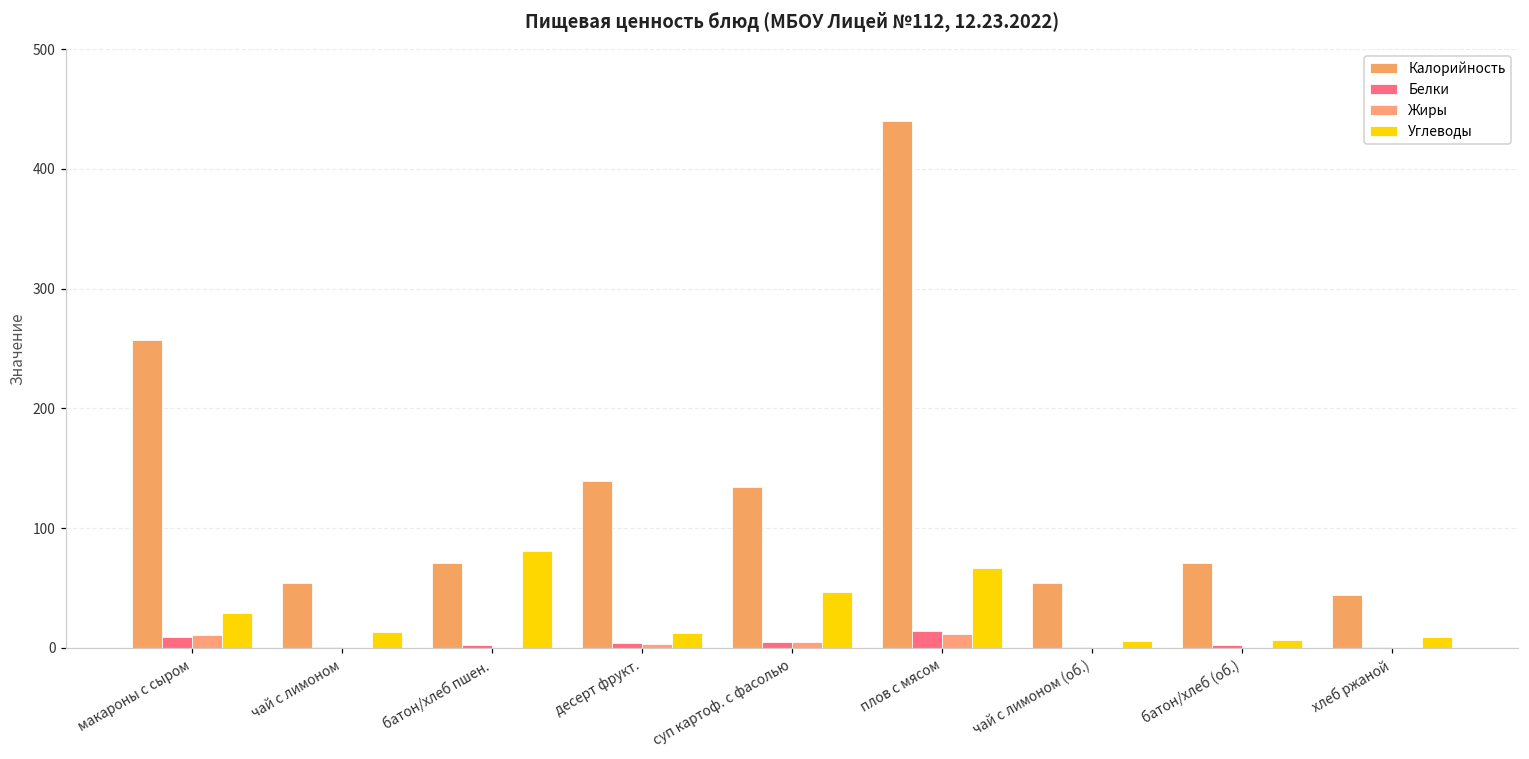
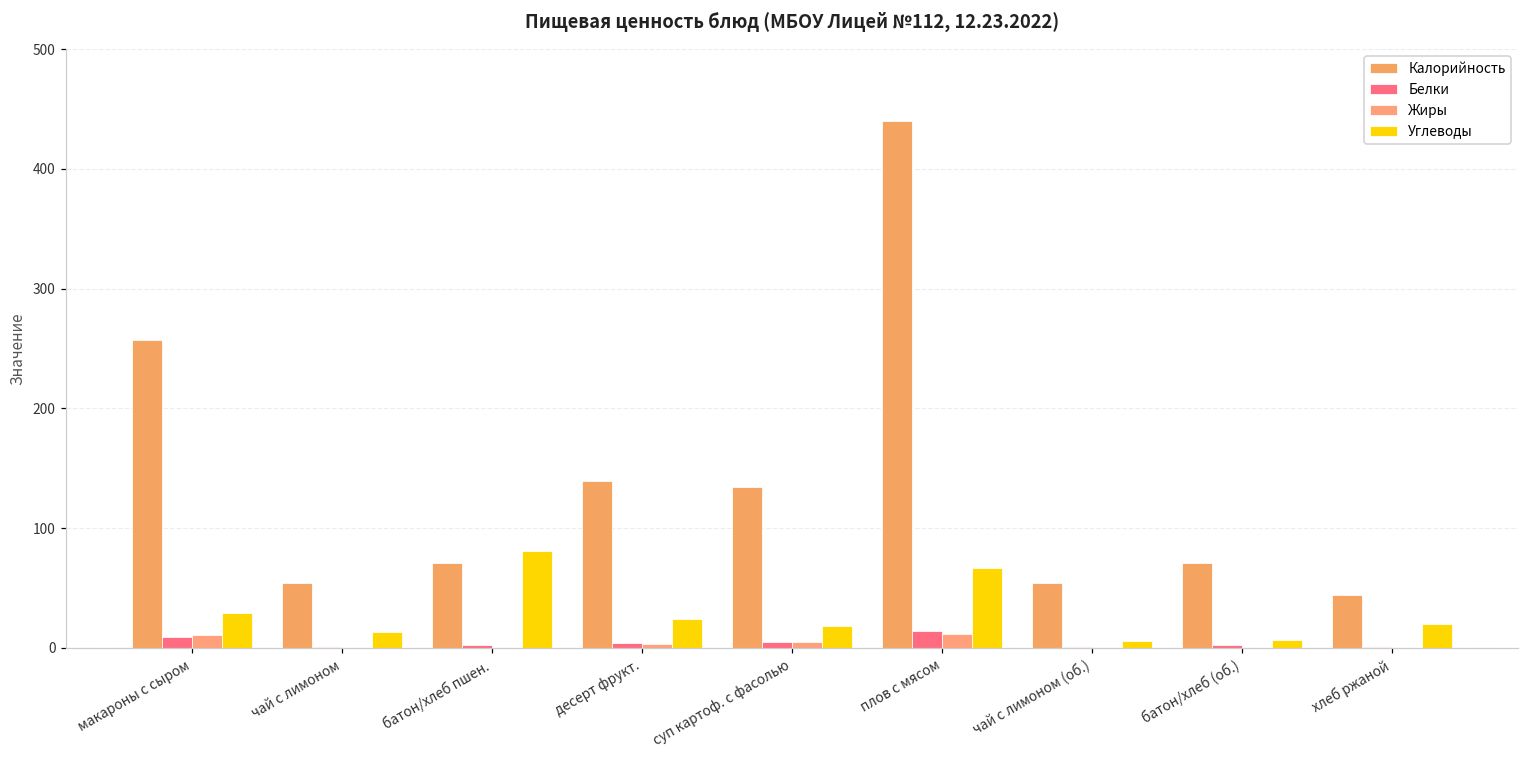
  {
    "Углеводы": {
      "макароны с сыром": 29,
      "чай с лимоном": 14,
      "батон/хлеб пшен.": 81,
-     "десерт фрукт.": 13,
-     "суп картоф. с фасолью": 47,
+     "десерт фрукт.": 24,
+     "суп картоф. с фасолью": 18,
      "плов с мясом": 66,
      "чай с лимоном (об.)": 6,
      "батон/хлеб (об.)": 7,
-     "хлеб ржаной": 9
+     "хлеб ржаной": 20
    }
  }
